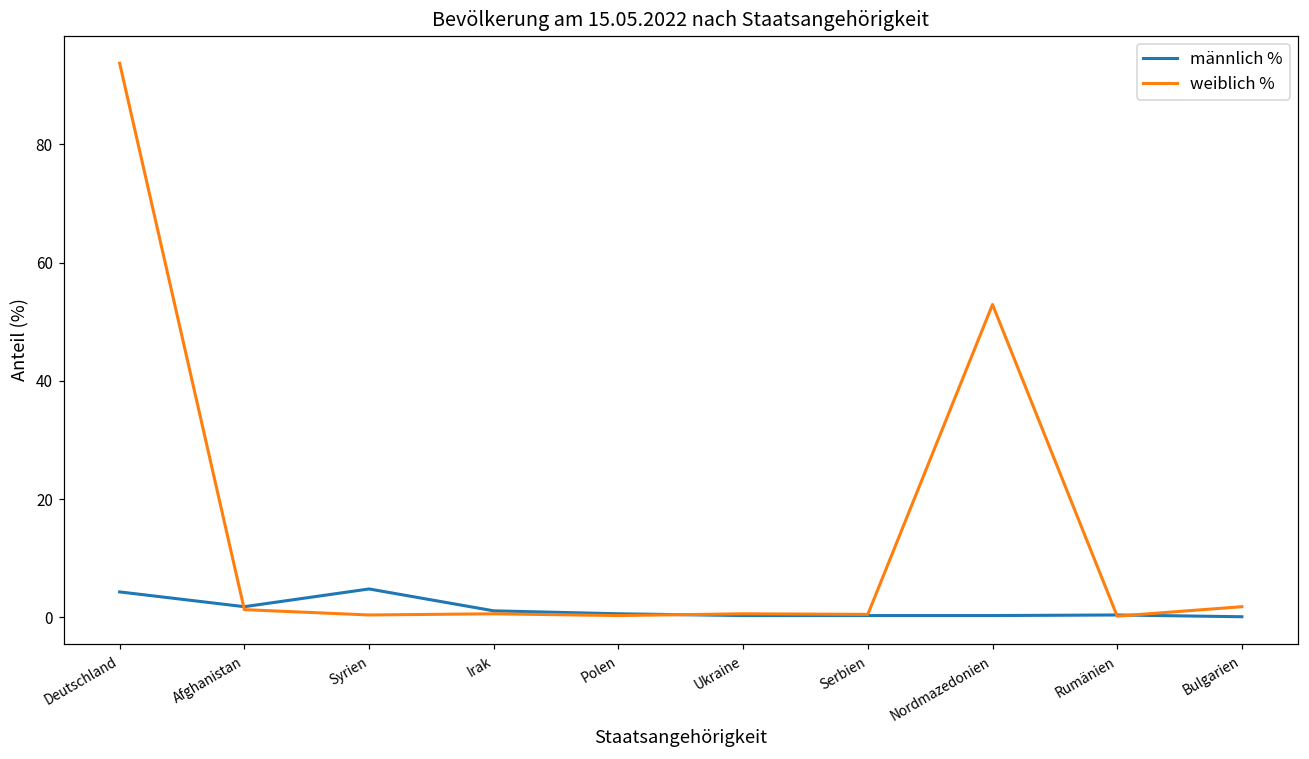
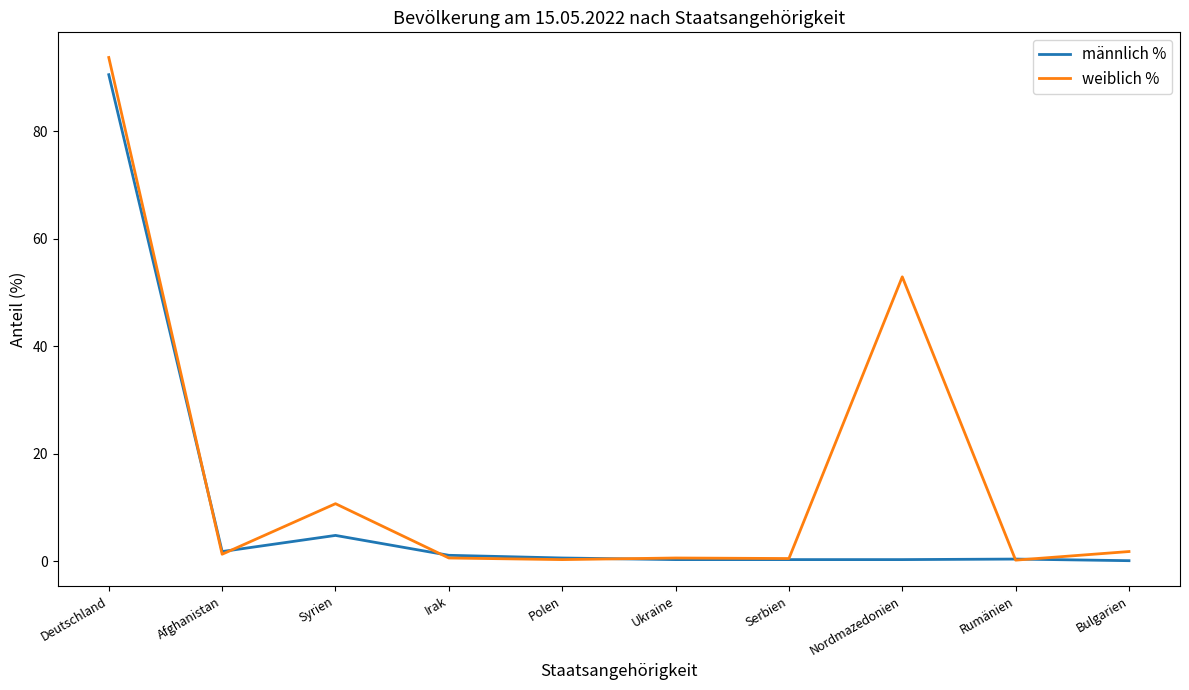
  {
    "männlich %": {
-     "Deutschland": 4,
+     "Deutschland": 91,
      "Afghanistan": 2,
      "Syrien": 5,
      "Irak": 1,
      "Nordmazedonien": 0,
      "Bulgarien": 0
    },
    "weiblich %": {
      "Deutschland": 94,
      "Afghanistan": 1,
-     "Syrien": 0,
+     "Syrien": 11,
      "Irak": 1,
      "Nordmazedonien": 53,
      "Bulgarien": 2
    }
  }
